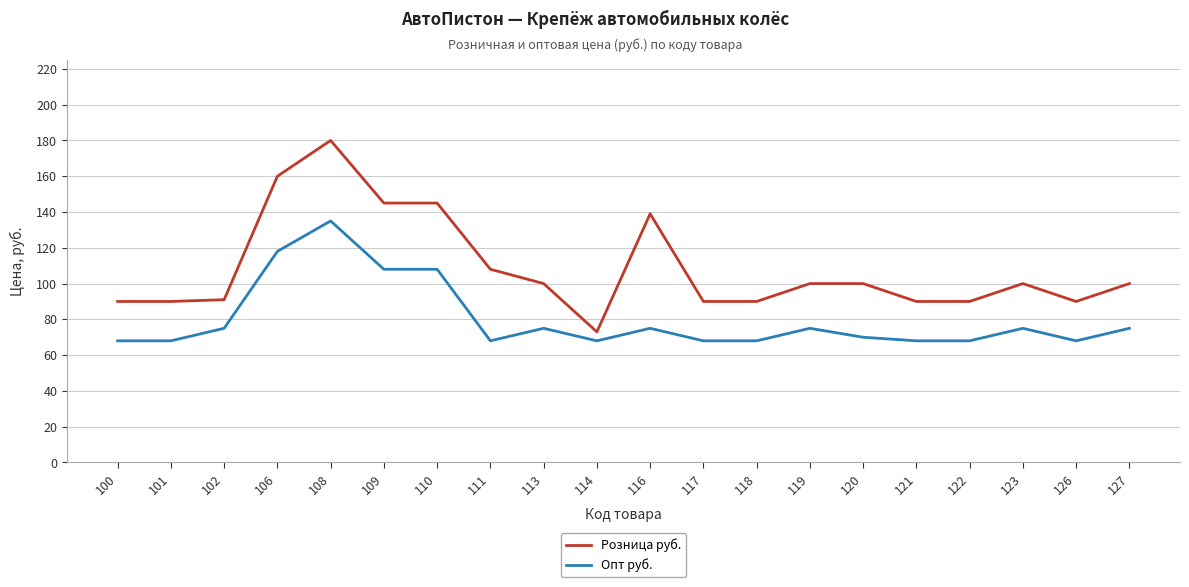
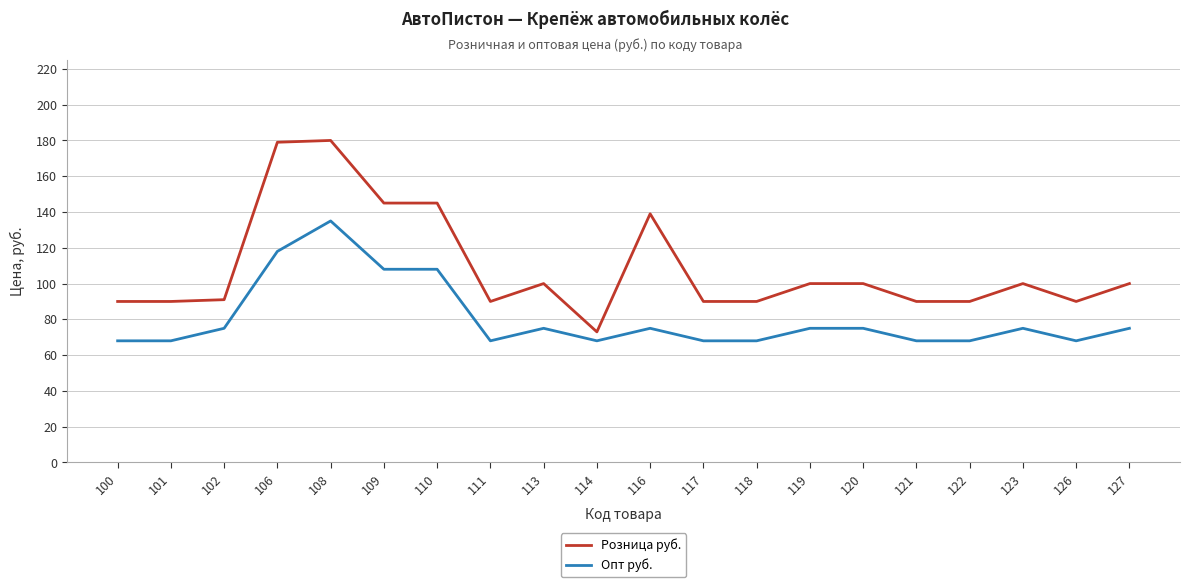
  {
    "Розница руб.": {
      "100": 90,
      "101": 90,
      "102": 91,
-     "106": 160,
+     "106": 179,
      "108": 180,
      "109": 145,
      "110": 145,
-     "111": 108,
+     "111": 90,
      "113": 100,
      "114": 73,
      "116": 139,
      "117": 90,
      "118": 90,
      "119": 100,
      "120": 100,
      "121": 90,
      "122": 90,
      "123": 100,
      "126": 90,
      "127": 100
    },
    "Опт руб.": {
      "100": 68,
      "101": 68,
      "102": 75,
      "106": 118,
      "108": 135,
      "109": 108,
      "110": 108,
      "111": 68,
      "113": 75,
      "114": 68,
      "116": 75,
      "117": 68,
      "118": 68,
      "119": 75,
-     "120": 70,
+     "120": 75,
      "121": 68,
      "122": 68,
      "123": 75,
      "126": 68,
      "127": 75
    }
  }
